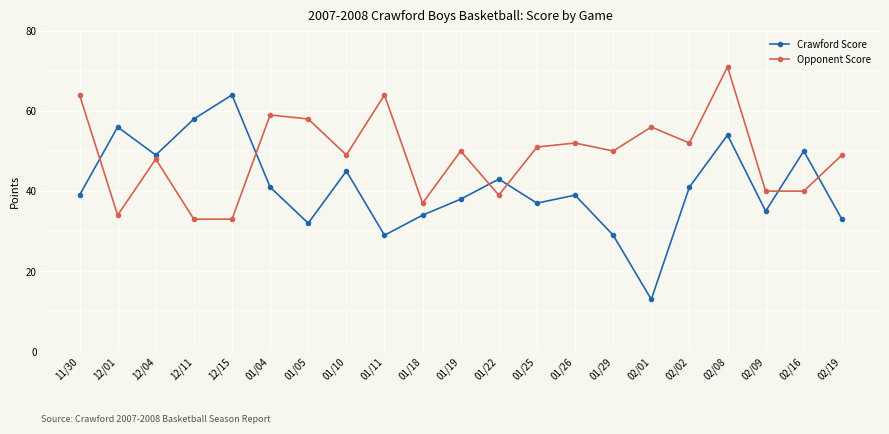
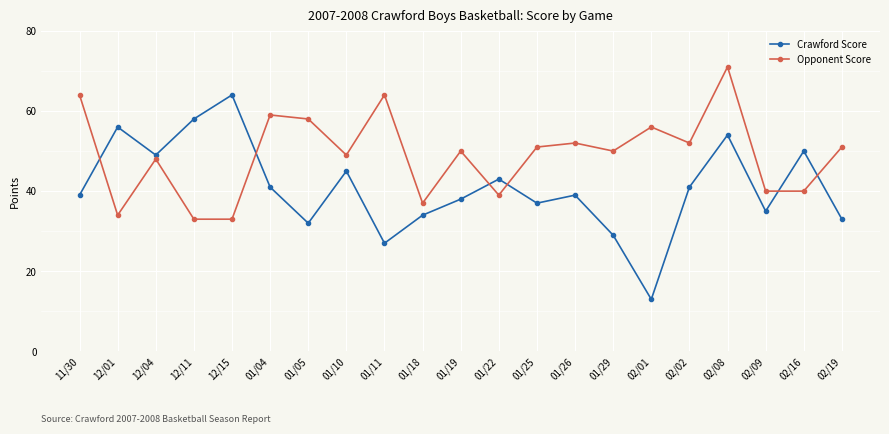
  {
    "Crawford Score": {
      "11/30": 39,
      "12/01": 56,
      "12/04": 49,
      "12/11": 58,
      "12/15": 64,
      "01/04": 41,
      "01/05": 32,
      "01/10": 45,
-     "01/11": 29,
+     "01/11": 27,
      "01/18": 34,
      "01/19": 38,
      "01/22": 43,
      "01/25": 37,
      "01/26": 39,
      "01/29": 29,
      "02/01": 13,
      "02/02": 41,
      "02/08": 54,
      "02/09": 35,
      "02/16": 50,
      "02/19": 33
    },
    "Opponent Score": {
      "11/30": 64,
      "12/01": 34,
      "12/04": 48,
      "12/11": 33,
      "12/15": 33,
      "01/04": 59,
      "01/05": 58,
      "01/10": 49,
      "01/11": 64,
      "01/18": 37,
      "01/19": 50,
      "01/22": 39,
      "01/25": 51,
      "01/26": 52,
      "01/29": 50,
      "02/01": 56,
      "02/02": 52,
      "02/08": 71,
      "02/09": 40,
      "02/16": 40,
-     "02/19": 49
+     "02/19": 51
    }
  }
